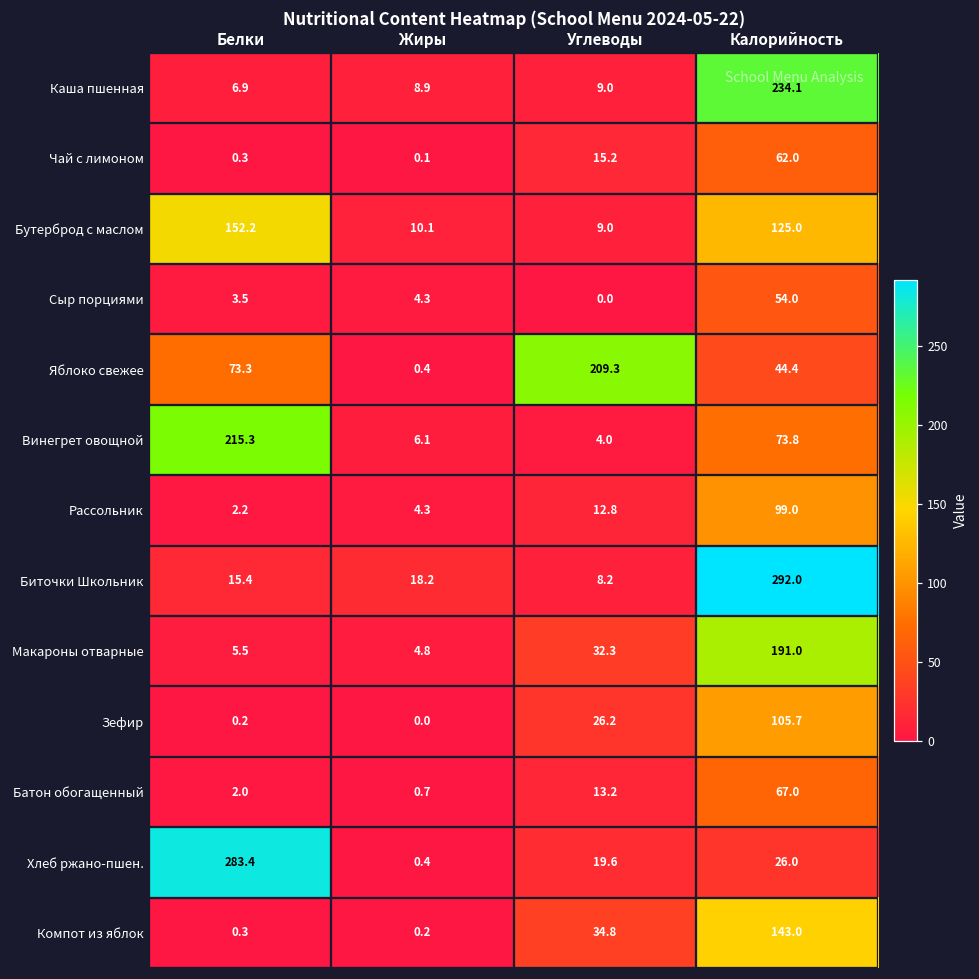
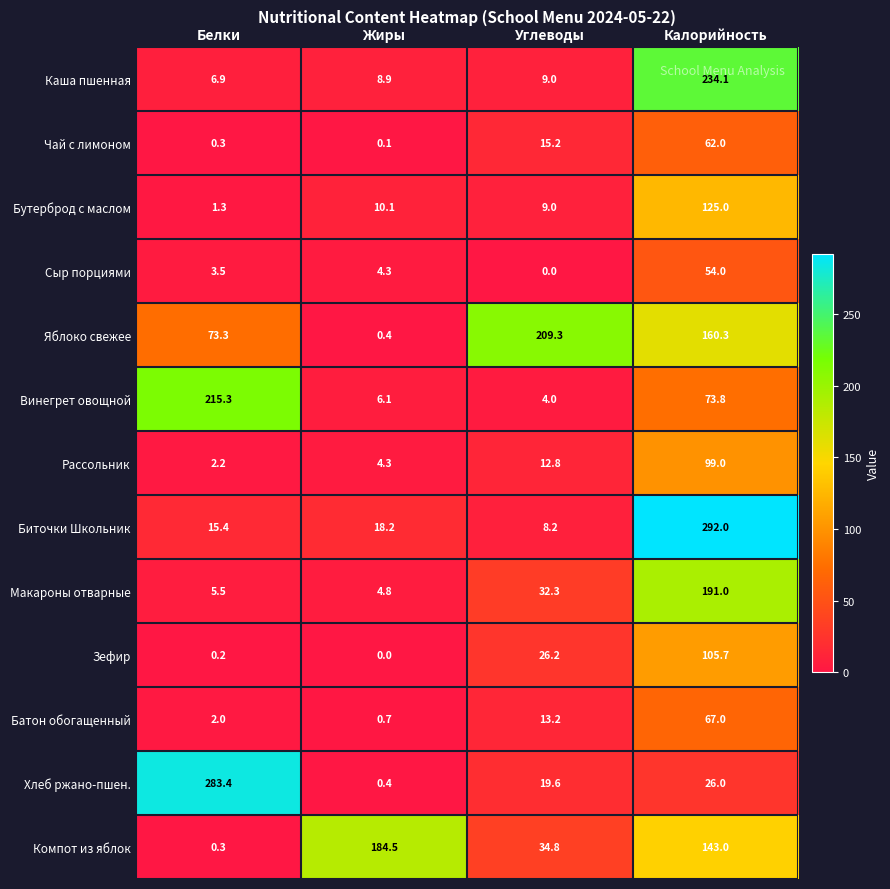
  {
    "Каша пшенная": {
      "Белки": 6.9,
      "Жиры": 8.9,
      "Углеводы": 9.0
    },
    "Чай с лимоном": {
      "Белки": 0.3,
      "Жиры": 0.1,
      "Углеводы": 15.2,
      "Калорийность": 62.0
    },
    "Бутерброд с маслом": {
-     "Белки": 152.2,
+     "Белки": 1.3,
      "Жиры": 10.1,
      "Углеводы": 9.0,
      "Калорийность": 125.0
    },
    "Сыр порциями": {
      "Белки": 3.5,
      "Жиры": 4.3,
      "Углеводы": 0.0,
      "Калорийность": 54.0
    },
    "Яблоко свежее": {
      "Белки": 73.3,
      "Жиры": 0.4,
      "Углеводы": 209.3,
-     "Калорийность": 44.4
+     "Калорийность": 160.3
    },
    "Винегрет овощной": {
      "Белки": 215.3,
      "Жиры": 6.1,
      "Углеводы": 4.0,
      "Калорийность": 73.8
    },
    "Рассольник": {
      "Белки": 2.2,
      "Жиры": 4.3,
      "Углеводы": 12.8,
      "Калорийность": 99.0
    },
    "Биточки Школьник": {
      "Белки": 15.4,
      "Жиры": 18.2,
      "Углеводы": 8.2,
      "Калорийность": 292.0
    },
    "Макароны отварные": {
      "Белки": 5.5,
      "Жиры": 4.8,
      "Углеводы": 32.3,
      "Калорийность": 191.0
    },
    "Зефир": {
      "Белки": 0.2,
      "Жиры": 0.0,
      "Углеводы": 26.2,
      "Калорийность": 105.7
    },
    "Батон обогащенный": {
      "Белки": 2.0,
      "Жиры": 0.7,
      "Углеводы": 13.2,
      "Калорийность": 67.0
    },
    "Хлеб ржано-пшен.": {
      "Белки": 283.4,
      "Жиры": 0.4,
      "Углеводы": 19.6,
      "Калорийность": 26.0
    },
    "Компот из яблок": {
      "Белки": 0.3,
-     "Жиры": 0.2,
+     "Жиры": 184.5,
      "Углеводы": 34.8,
      "Калорийность": 143.0
    }
  }
